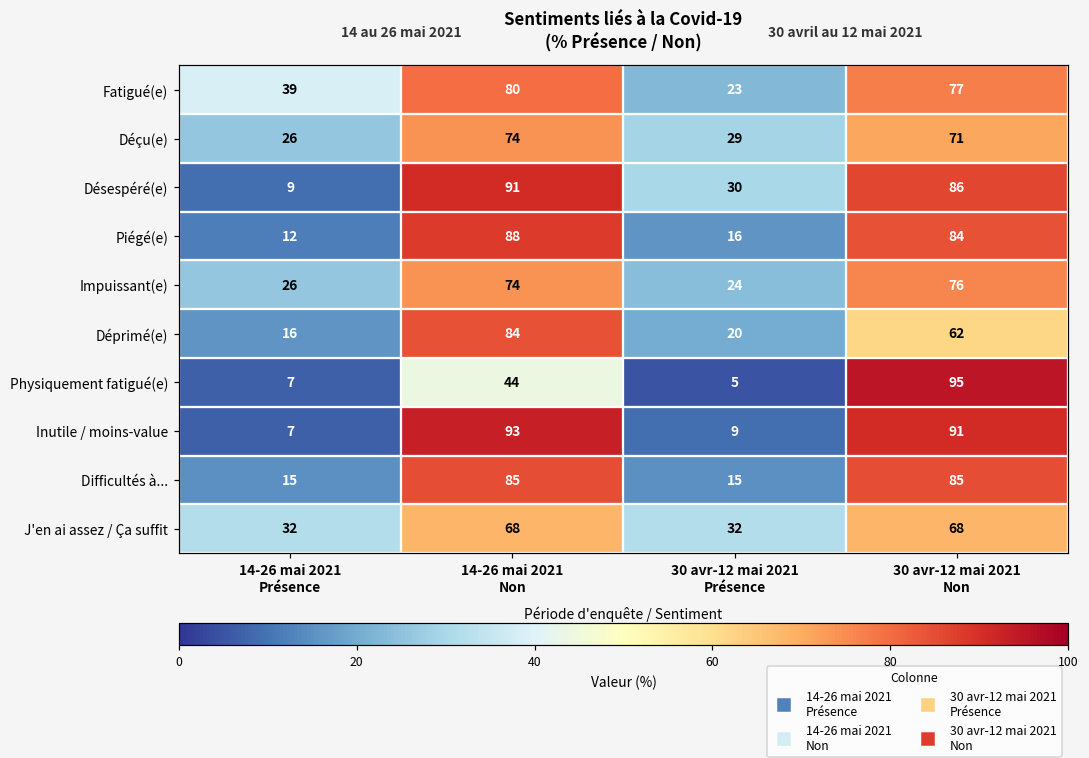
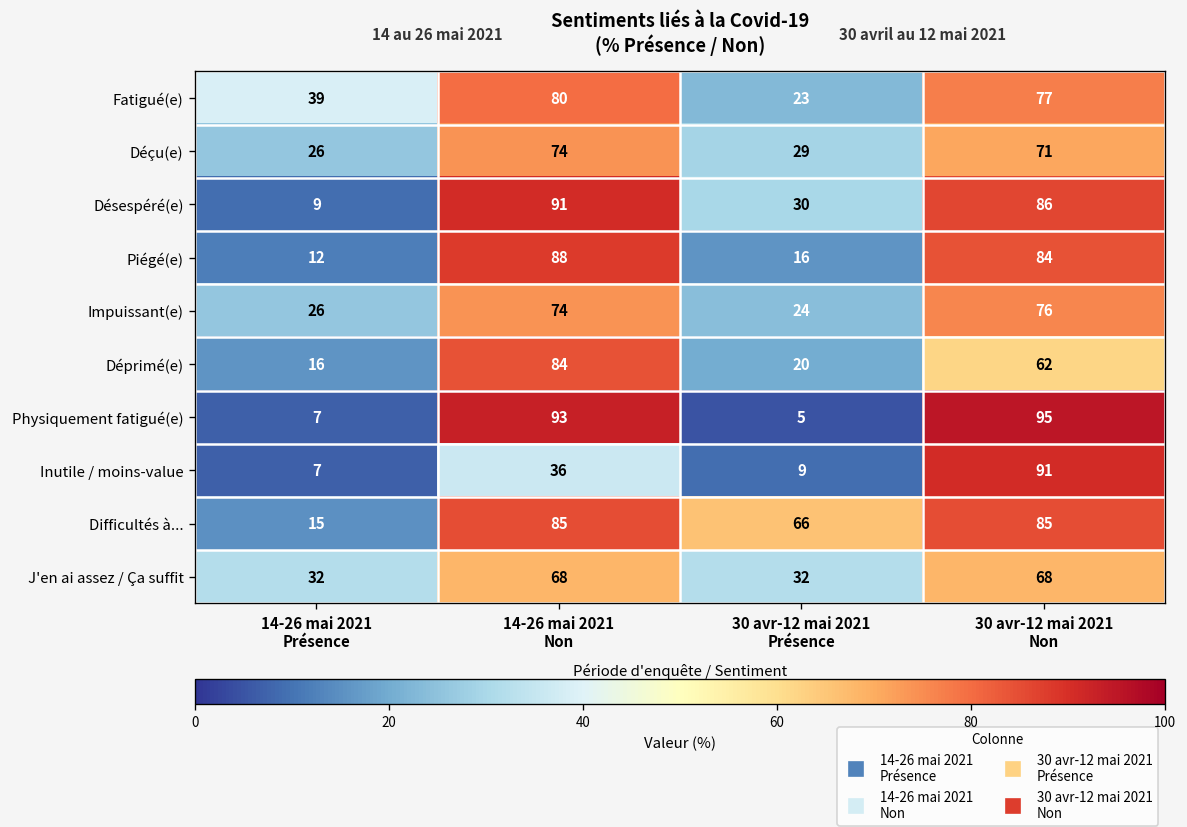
  {
    "Fatigué(e)": {
      "14-26 mai 2021 Présence": 39,
      "14-26 mai 2021 Non": 80,
      "30 avr-12 mai 2021 Présence": 23,
      "30 avr-12 mai 2021 Non": 77
    },
    "Déçu(e)": {
      "14-26 mai 2021 Présence": 26,
      "14-26 mai 2021 Non": 74,
      "30 avr-12 mai 2021 Présence": 29,
      "30 avr-12 mai 2021 Non": 71
    },
    "Désespéré(e)": {
      "14-26 mai 2021 Présence": 9,
      "14-26 mai 2021 Non": 91,
      "30 avr-12 mai 2021 Présence": 30,
      "30 avr-12 mai 2021 Non": 86
    },
    "Piégé(e)": {
      "14-26 mai 2021 Présence": 12,
      "14-26 mai 2021 Non": 88,
      "30 avr-12 mai 2021 Présence": 16,
      "30 avr-12 mai 2021 Non": 84
    },
    "Impuissant(e)": {
      "14-26 mai 2021 Présence": 26,
      "14-26 mai 2021 Non": 74,
      "30 avr-12 mai 2021 Présence": 24,
      "30 avr-12 mai 2021 Non": 76
    },
    "Déprimé(e)": {
      "14-26 mai 2021 Présence": 16,
      "14-26 mai 2021 Non": 84,
      "30 avr-12 mai 2021 Présence": 20,
      "30 avr-12 mai 2021 Non": 62
    },
    "Physiquement fatigué(e)": {
      "14-26 mai 2021 Présence": 7,
-     "14-26 mai 2021 Non": 44,
+     "14-26 mai 2021 Non": 93,
      "30 avr-12 mai 2021 Présence": 5,
      "30 avr-12 mai 2021 Non": 95
    },
    "Inutile / moins-value": {
      "14-26 mai 2021 Présence": 7,
-     "14-26 mai 2021 Non": 93,
+     "14-26 mai 2021 Non": 36,
      "30 avr-12 mai 2021 Présence": 9,
      "30 avr-12 mai 2021 Non": 91
    },
    "Difficultés à...": {
      "14-26 mai 2021 Présence": 15,
      "14-26 mai 2021 Non": 85,
-     "30 avr-12 mai 2021 Présence": 15,
+     "30 avr-12 mai 2021 Présence": 66,
      "30 avr-12 mai 2021 Non": 85
    },
    "J'en ai assez / Ça suffit": {
      "14-26 mai 2021 Présence": 32,
      "14-26 mai 2021 Non": 68,
      "30 avr-12 mai 2021 Présence": 32,
      "30 avr-12 mai 2021 Non": 68
    }
  }
